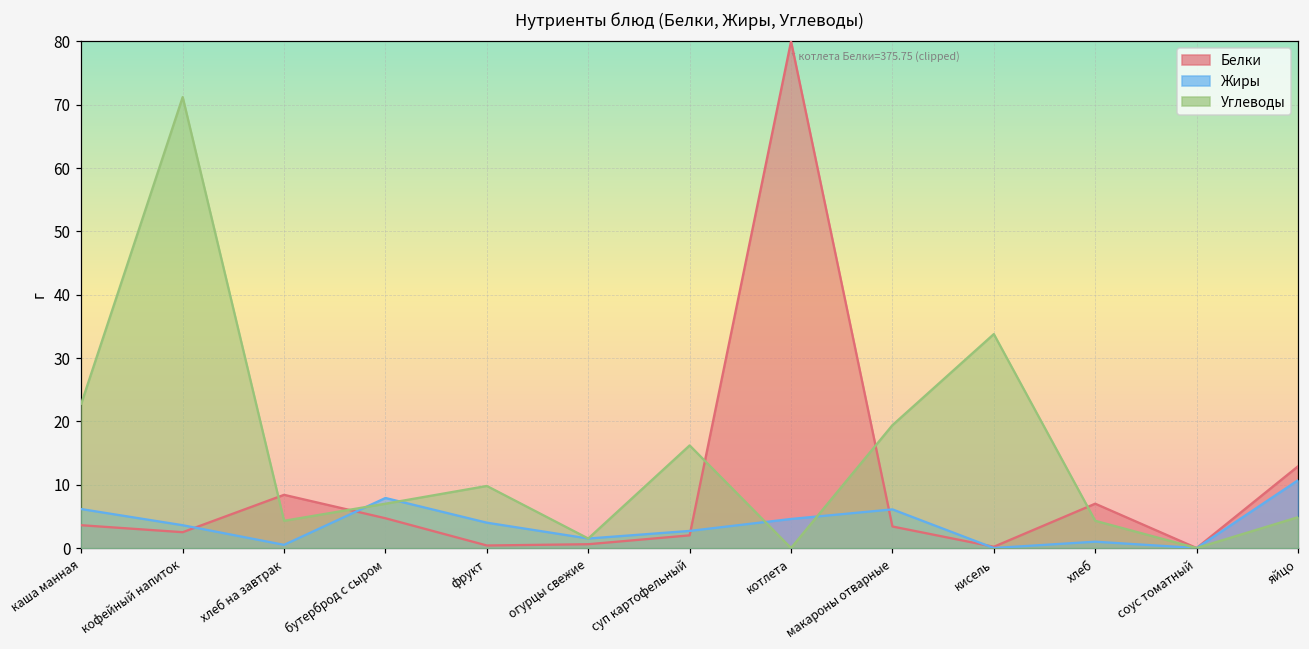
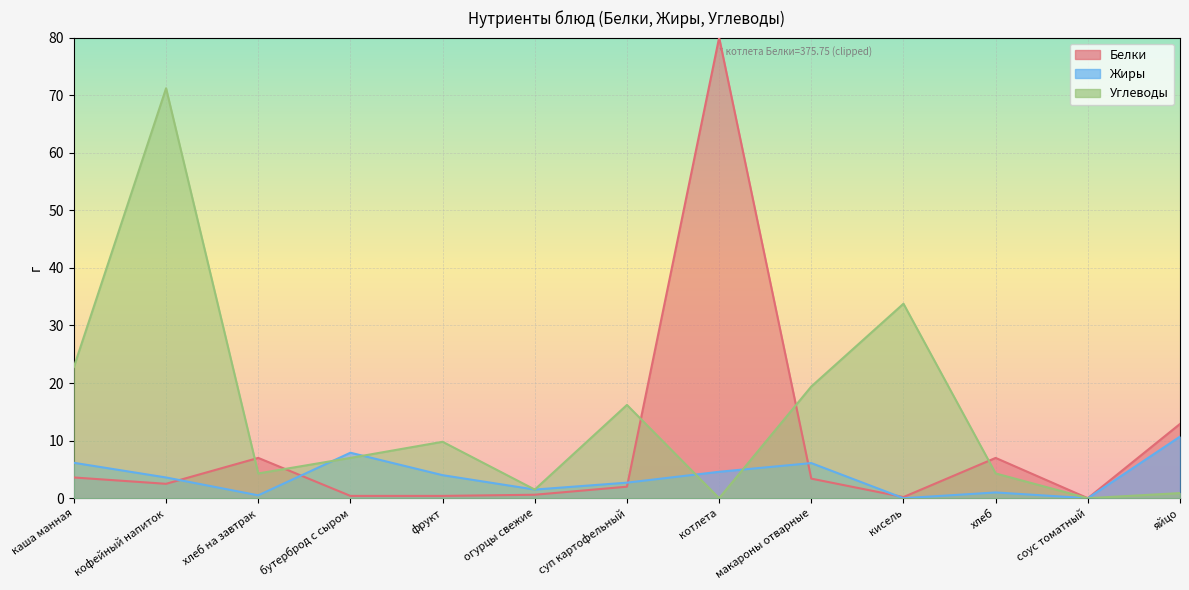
  {
    "Белки": {
      "каша манная": 4,
      "кофейный напиток": 3,
-     "хлеб на завтрак": 8,
-     "бутерброд с сыром": 5,
+     "хлеб на завтрак": 7,
+     "бутерброд с сыром": 0,
      "фрукт": 0,
      "огурцы свежие": 1,
      "суп картофельный": 2,
      "макароны отварные": 3,
      "хлеб": 7,
      "яйцо": 13
    },
    "Жиры": {
      "каша манная": 6,
      "кофейный напиток": 4,
      "хлеб на завтрак": 1,
      "бутерброд с сыром": 8,
      "фрукт": 4,
      "суп картофельный": 3,
      "котлета": 5,
      "макароны отварные": 6,
      "хлеб": 1,
      "яйцо": 11
    },
    "Углеводы": {
      "каша манная": 23,
      "кофейный напиток": 71,
      "хлеб на завтрак": 4,
      "бутерброд с сыром": 7,
      "фрукт": 10,
      "суп картофельный": 16,
      "котлета": 0,
      "макароны отварные": 19,
      "кисель": 34,
      "хлеб": 4,
-     "яйцо": 5
+     "яйцо": 1
    }
  }
